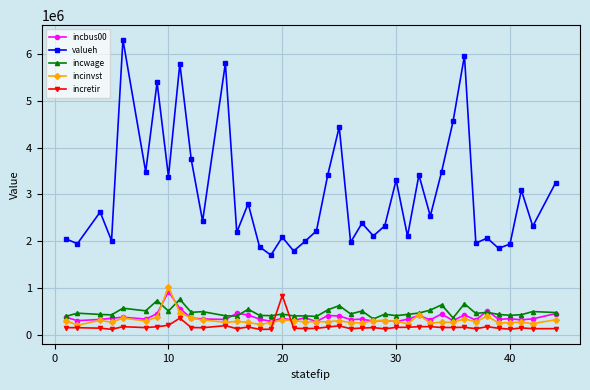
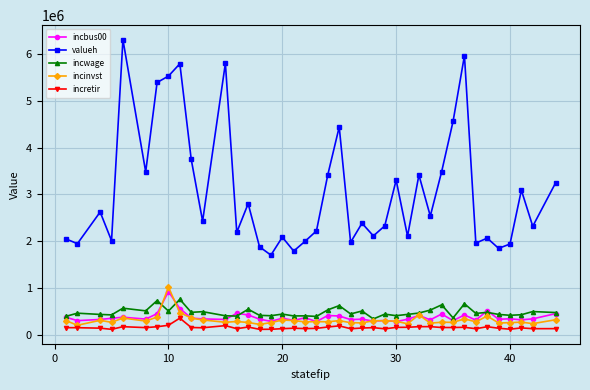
  {
    "incbus00": {
      "10": 900000,
      "40": 300000
    },
    "valueh": {
-     "10": 3400000,
+     "10": 5500000,
      "20": 2100000,
      "30": 3300000,
      "40": 1900000
    },
    "incwage": {
      "10": 500000,
      "20": 400000,
      "30": 400000,
      "40": 400000
    },
    "incinvst": {
      "10": 1000000,
      "40": 300000
    },
    "incretir": {
      "10": 200000,
-     "20": 800000,
+     "20": 100000,
      "30": 200000,
      "40": 100000
    }
  }
